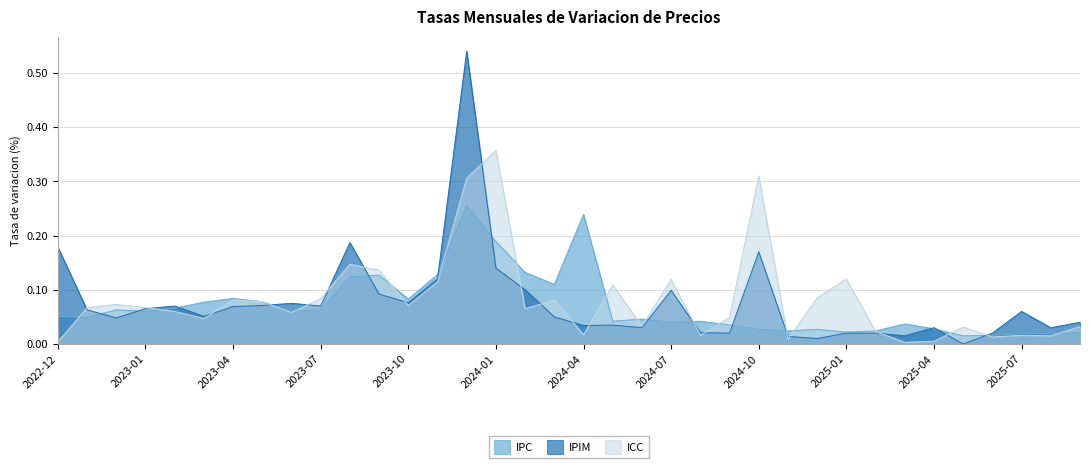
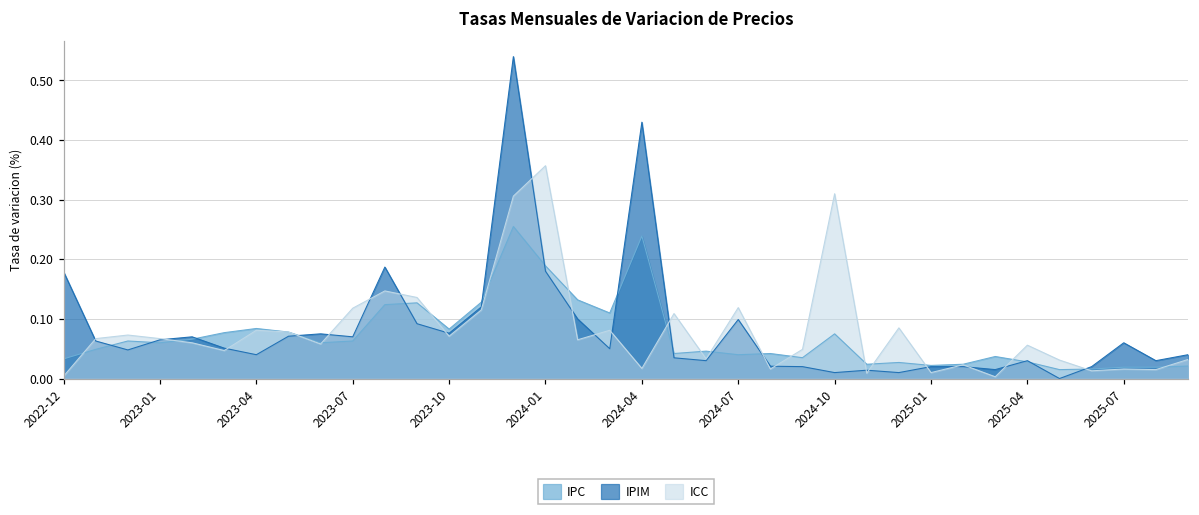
  {
    "IPC": {
-     "2022-12": 0.05,
+     "2022-12": 0.03,
      "2023-01": 0.06,
      "2023-07": 0.06,
      "2023-10": 0.08,
      "2024-01": 0.19,
      "2024-04": 0.24,
      "2024-07": 0.04,
-     "2024-10": 0.03
+     "2024-10": 0.08
    },
    "IPIM": {
      "2022-12": 0.18,
-     "2023-04": 0.07,
+     "2023-04": 0.04,
      "2023-07": 0.07,
      "2023-10": 0.08,
-     "2024-01": 0.14,
-     "2024-04": 0.03,
+     "2024-01": 0.18,
+     "2024-04": 0.43,
      "2024-07": 0.10,
-     "2024-10": 0.17,
+     "2024-10": 0.01,
      "2025-07": 0.06
    },
    "ICC": {
      "2022-12": 0.00,
-     "2023-07": 0.08,
+     "2023-07": 0.12,
      "2023-10": 0.07,
      "2024-01": 0.36,
      "2024-04": 0.02,
      "2024-07": 0.12,
      "2024-10": 0.31,
-     "2025-01": 0.12,
-     "2025-04": 0.01
+     "2025-01": 0.01,
+     "2025-04": 0.06
    }
  }
